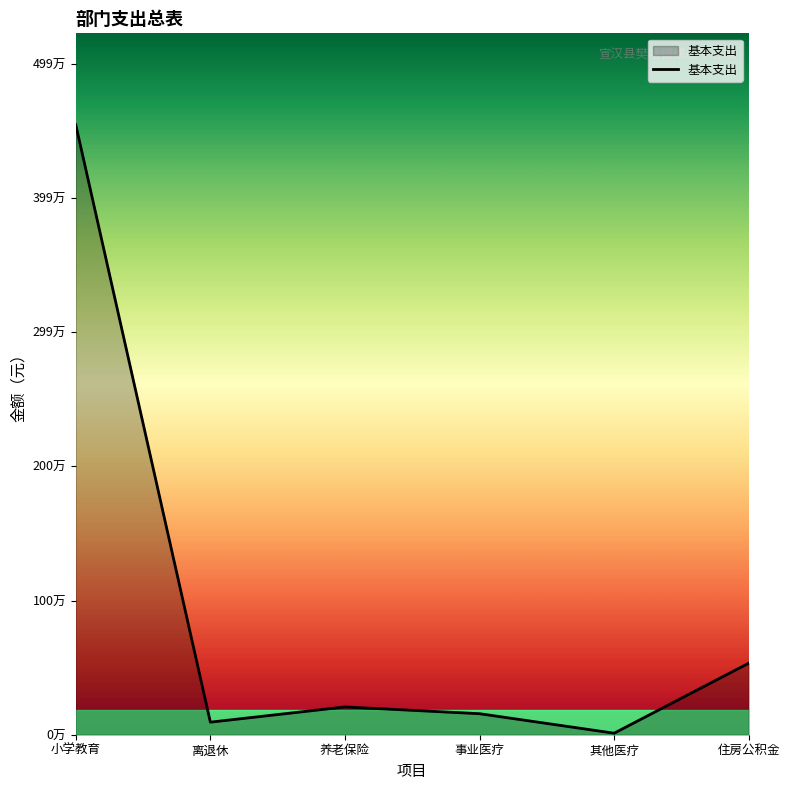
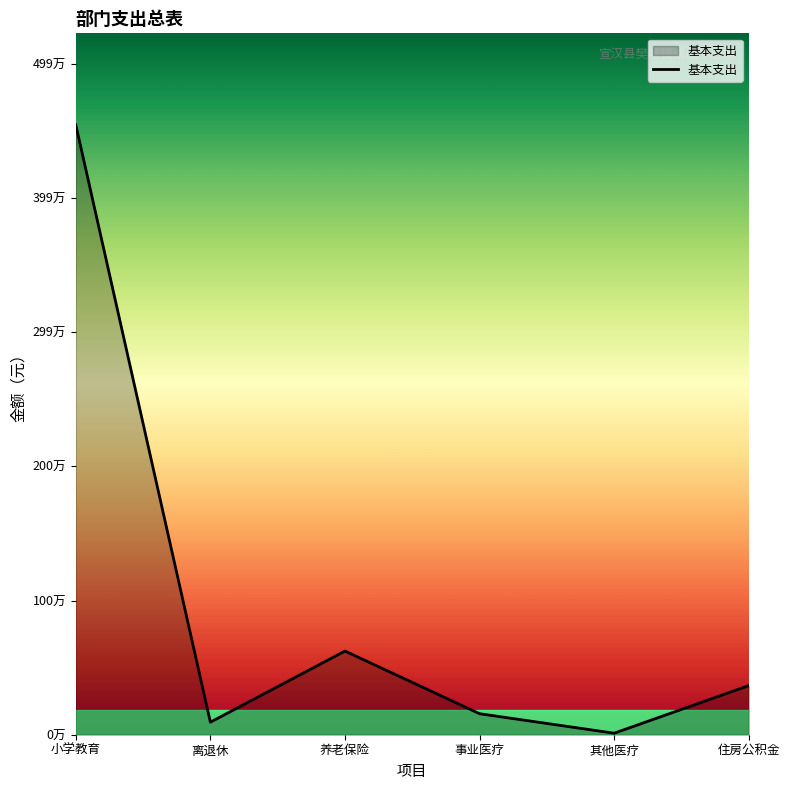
  {
    "小学教育": "454万",
-   "养老保险": "21万",
-   "住房公积金": "53万"
+   "养老保险": "62万",
+   "住房公积金": "37万"
  }
